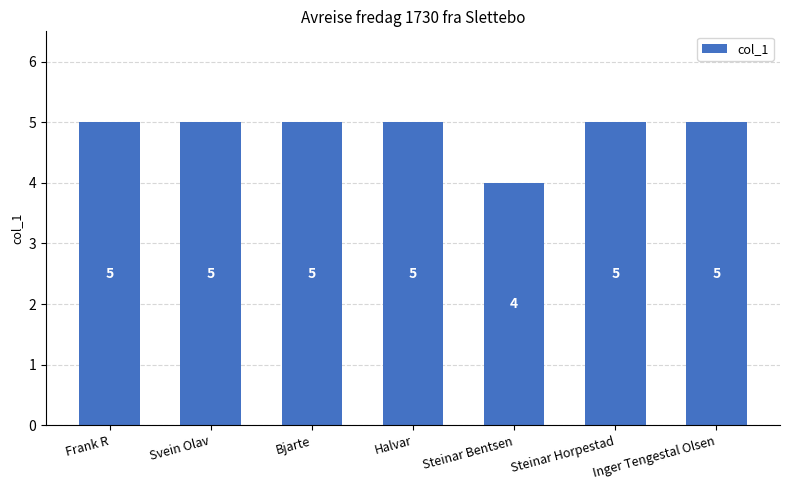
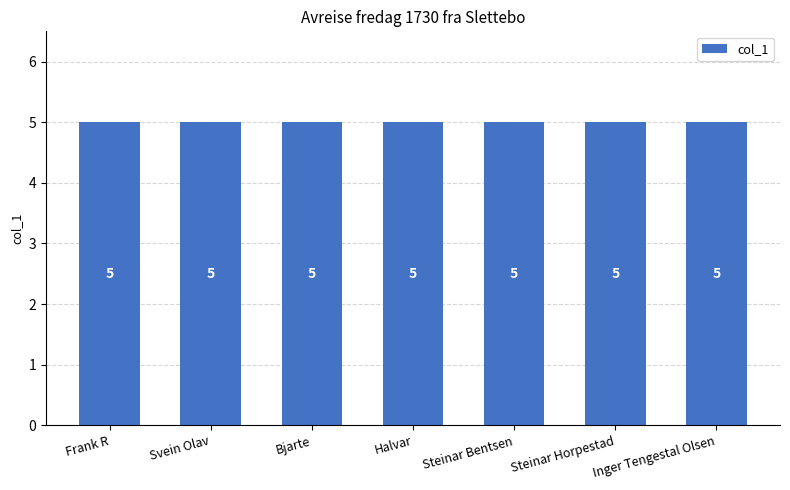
  {
    "Frank R": 5,
    "Svein Olav": 5,
    "Bjarte": 5,
    "Halvar": 5,
-   "Steinar Bentsen": 4,
+   "Steinar Bentsen": 5,
    "Steinar Horpestad": 5,
    "Inger Tengestal Olsen": 5
  }
